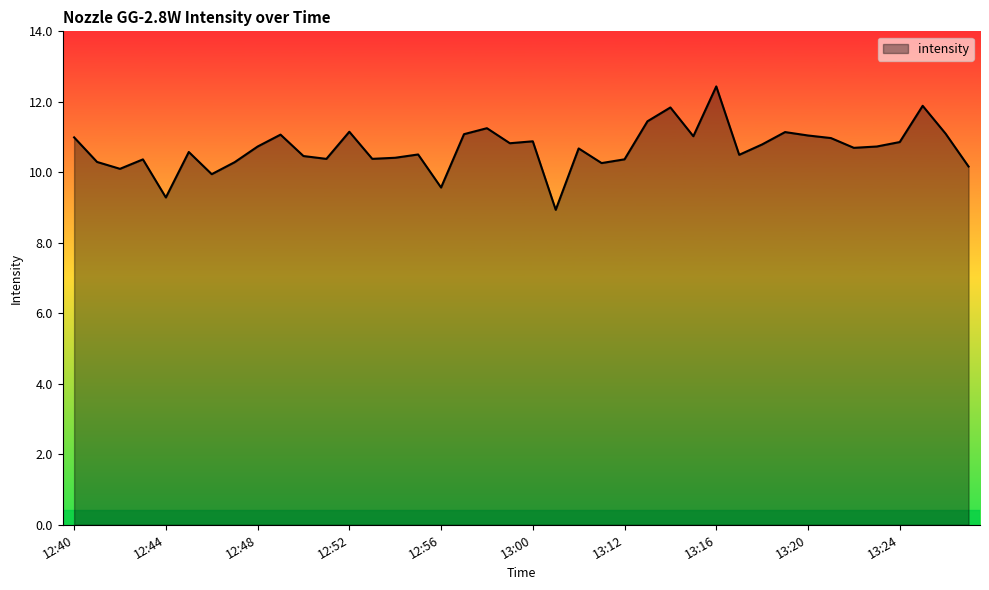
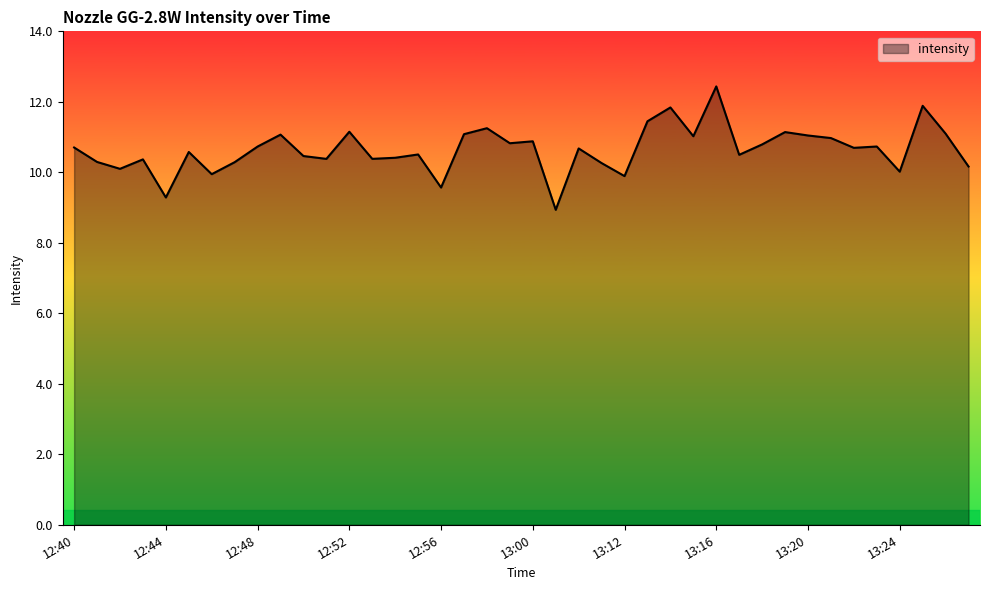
  {
-   "12:40": 11.0,
+   "12:40": 10.7,
    "12:44": 9.3,
    "12:48": 10.7,
    "12:52": 11.2,
    "12:56": 9.6,
    "13:00": 10.9,
-   "13:12": 10.4,
+   "13:12": 9.9,
    "13:16": 12.4,
    "13:20": 11.0,
-   "13:24": 10.9
+   "13:24": 10.0
  }
